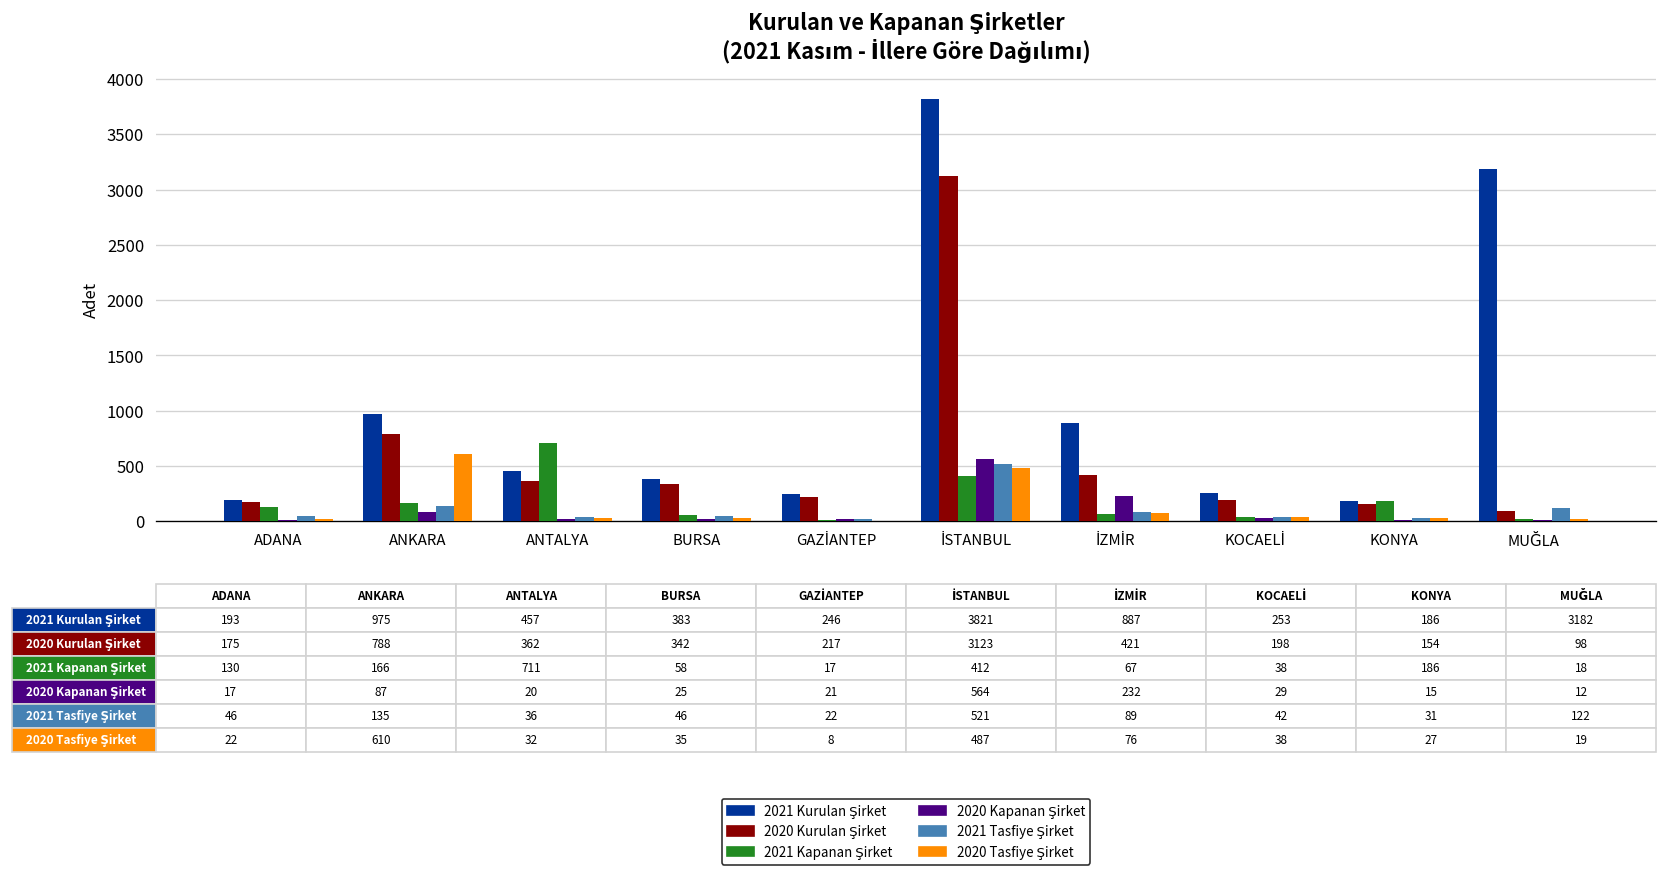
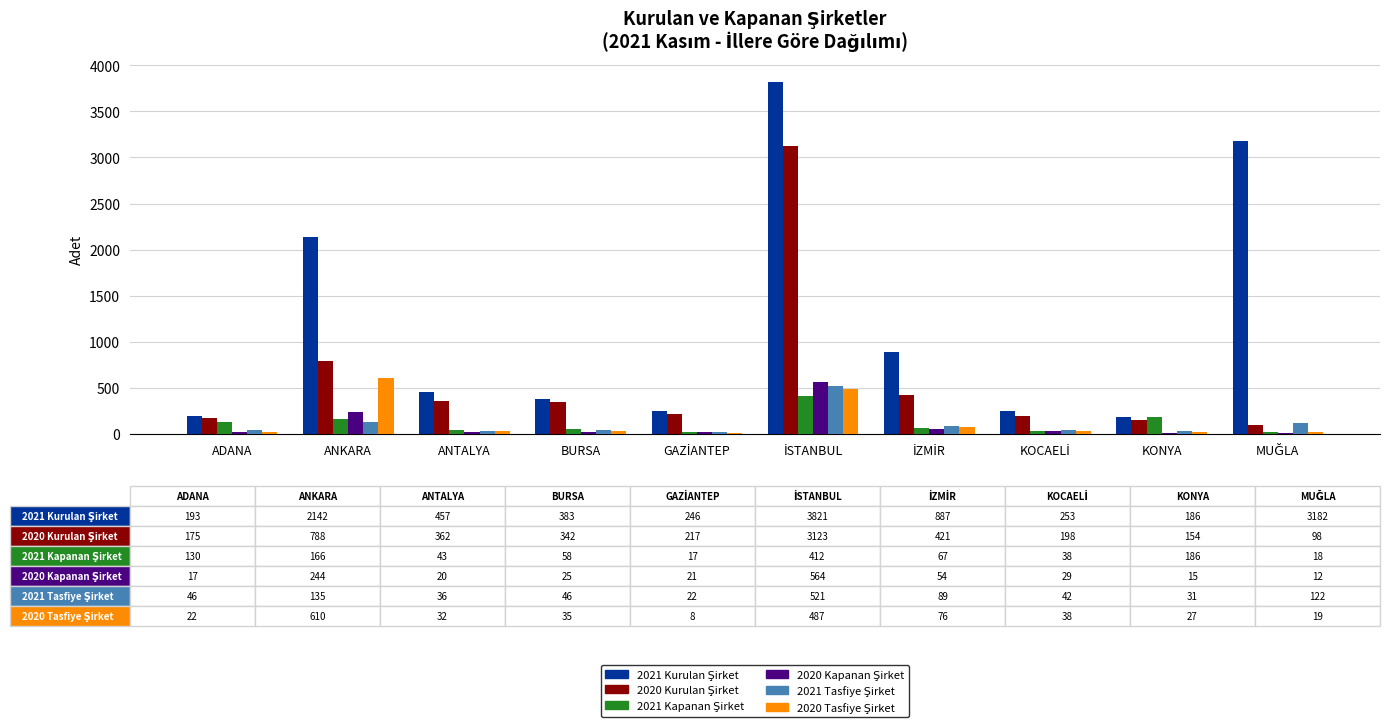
  {
    "2021 Kurulan Şirket": {
-     "ANKARA": 975
+     "ANKARA": 2142
    },
    "2020 Kurulan Şirket": {
      "ADANA": 200,
      "ANKARA": 800,
      "ANTALYA": 400,
      "BURSA": 300,
      "GAZİANTEP": 200,
      "İSTANBUL": 3100,
      "İZMİR": 400,
      "KOCAELİ": 200,
      "KONYA": 200,
      "MUĞLA": 100
    },
    "2021 Kapanan Şirket": {
-     "ANTALYA": 711
+     "ANTALYA": 43
    },
    "2020 Kapanan Şirket": {
-     "ANKARA": 87,
-     "İZMİR": 232
+     "ANKARA": 244,
+     "İZMİR": 54
    },
    "2021 Tasfiye Şirket": {
      "ADANA": 0,
      "ANKARA": 100,
      "ANTALYA": 0,
      "BURSA": 0,
      "İSTANBUL": 500,
      "İZMİR": 100,
      "KOCAELİ": 0,
      "KONYA": 0,
      "MUĞLA": 100
    },
    "2020 Tasfiye Şirket": {
      "ANKARA": 600,
      "ANTALYA": 0,
      "BURSA": 0,
      "İSTANBUL": 500,
      "İZMİR": 100,
      "KOCAELİ": 0
    }
  }
